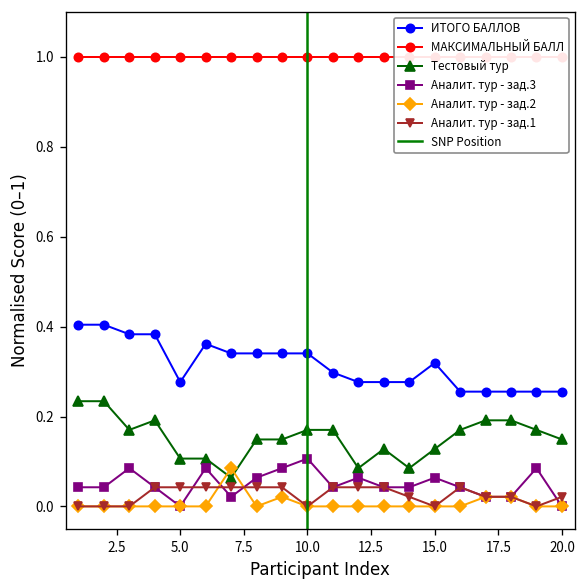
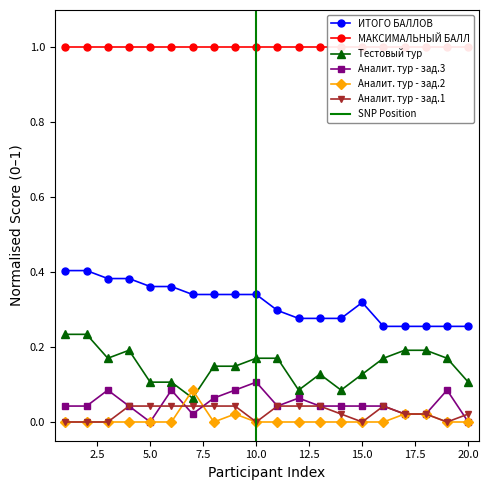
  {
    "ИТОГО БАЛЛОВ": {
-     "5.0": 0.28,
+     "5.0": 0.36,
      "10.0": 0.34,
      "15.0": 0.32,
      "20.0": 0.26
    },
    "МАКСИМАЛЬНЫЙ БАЛЛ": {
      "5.0": 1.00,
      "10.0": 1.00
    },
    "Тестовый тур": {
      "5.0": 0.11,
      "10.0": 0.17,
      "15.0": 0.13,
-     "20.0": 0.15
+     "20.0": 0.11
    },
    "Аналит. тур - зад.3": {
      "10.0": 0.11,
-     "15.0": 0.06
+     "15.0": 0.04
    },
    "Аналит. тур - зад.1": {
      "5.0": 0.04,
      "20.0": 0.02
    }
  }
